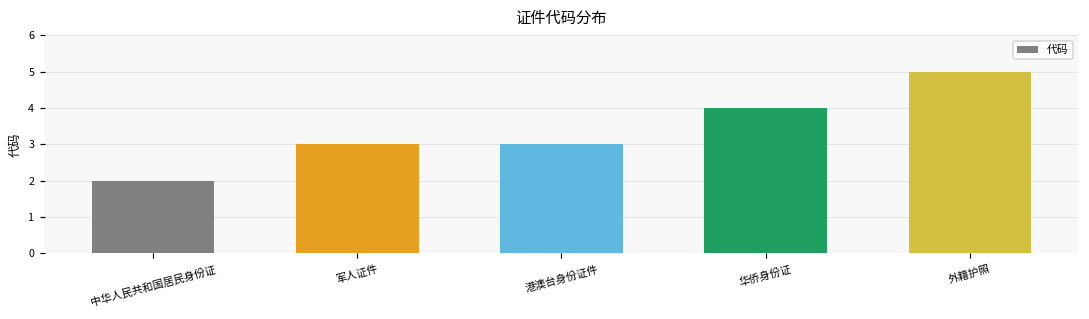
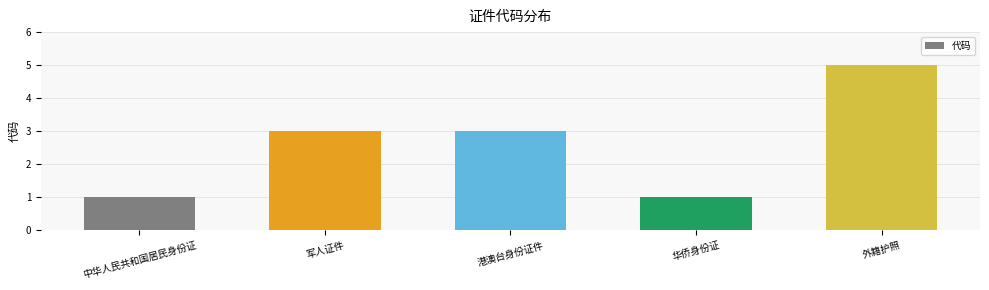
  {
-   "中华人民共和国居民身份证": 2,
+   "中华人民共和国居民身份证": 1,
    "军人证件": 3,
    "港澳台身份证件": 3,
-   "华侨身份证": 4,
+   "华侨身份证": 1,
    "外籍护照": 5
  }
